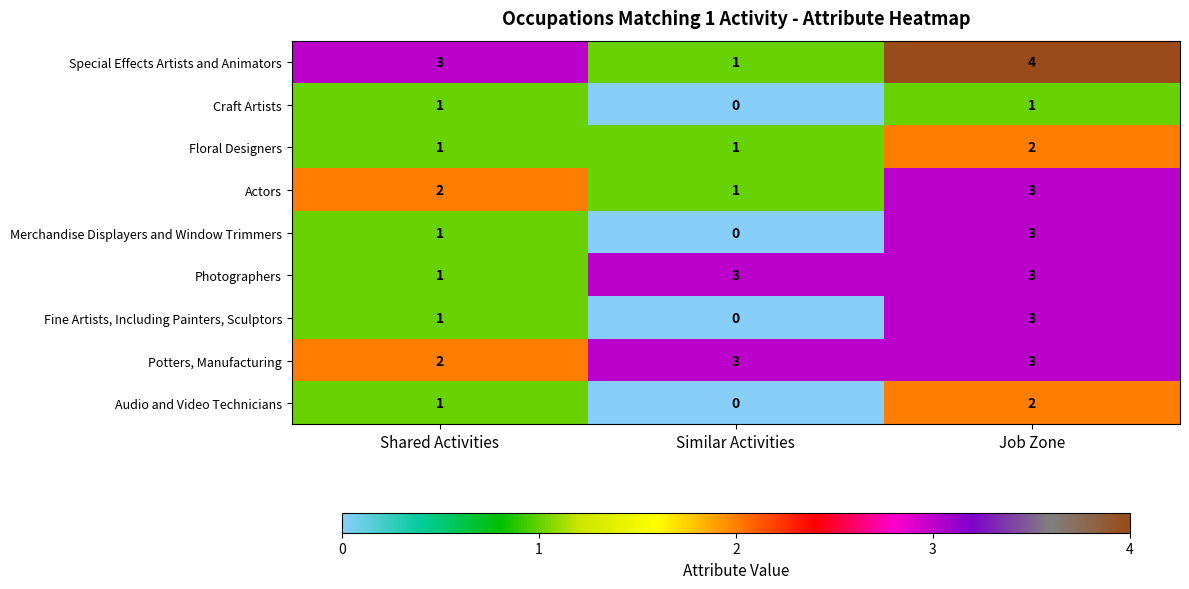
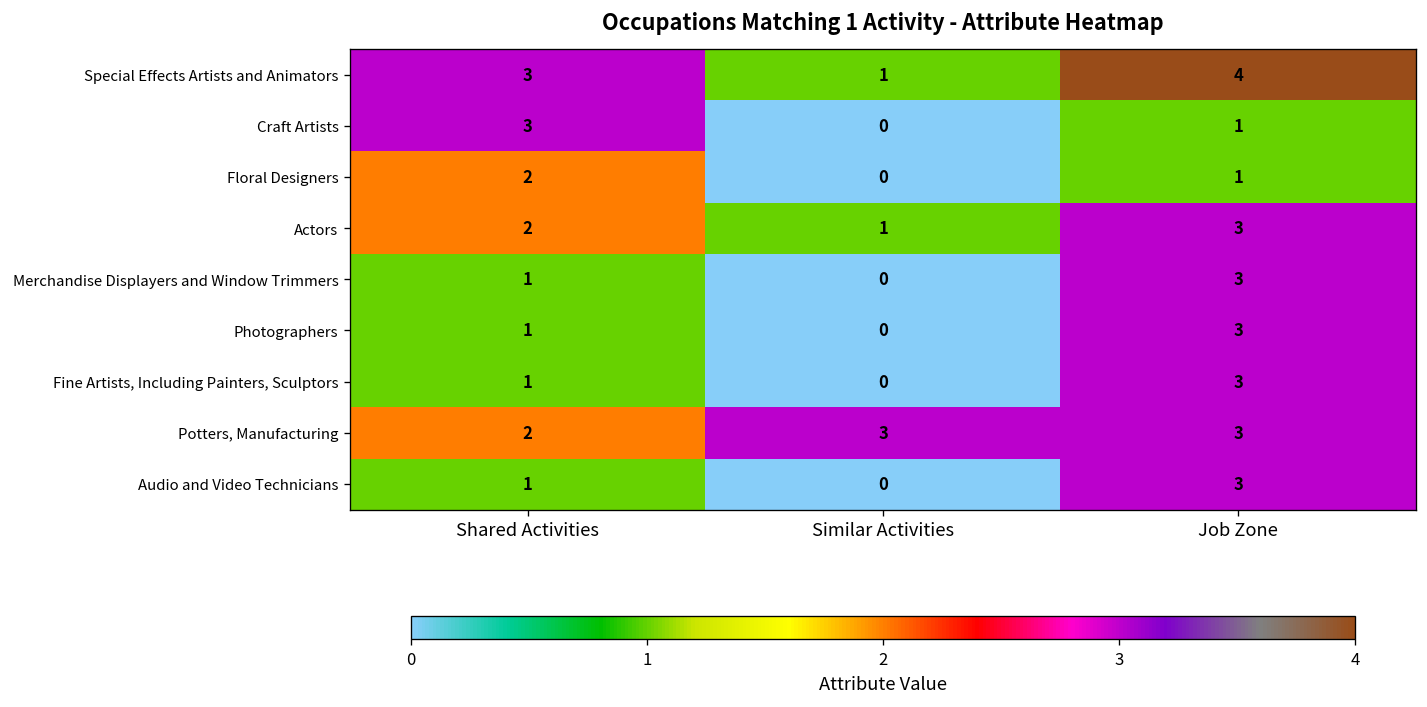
  {
    "Special Effects Artists and Animators": {
      "Shared Activities": 3,
      "Similar Activities": 1,
      "Job Zone": 4
    },
    "Craft Artists": {
-     "Shared Activities": 1,
+     "Shared Activities": 3,
      "Similar Activities": 0,
      "Job Zone": 1
    },
    "Floral Designers": {
-     "Shared Activities": 1,
-     "Similar Activities": 1,
-     "Job Zone": 2
+     "Shared Activities": 2,
+     "Similar Activities": 0,
+     "Job Zone": 1
    },
    "Actors": {
      "Shared Activities": 2,
      "Similar Activities": 1,
      "Job Zone": 3
    },
    "Merchandise Displayers and Window Trimmers": {
      "Shared Activities": 1,
      "Similar Activities": 0,
      "Job Zone": 3
    },
    "Photographers": {
      "Shared Activities": 1,
-     "Similar Activities": 3,
+     "Similar Activities": 0,
      "Job Zone": 3
    },
    "Fine Artists, Including Painters, Sculptors": {
      "Shared Activities": 1,
      "Similar Activities": 0,
      "Job Zone": 3
    },
    "Potters, Manufacturing": {
      "Shared Activities": 2,
      "Similar Activities": 3,
      "Job Zone": 3
    },
    "Audio and Video Technicians": {
      "Shared Activities": 1,
      "Similar Activities": 0,
-     "Job Zone": 2
+     "Job Zone": 3
    }
  }
